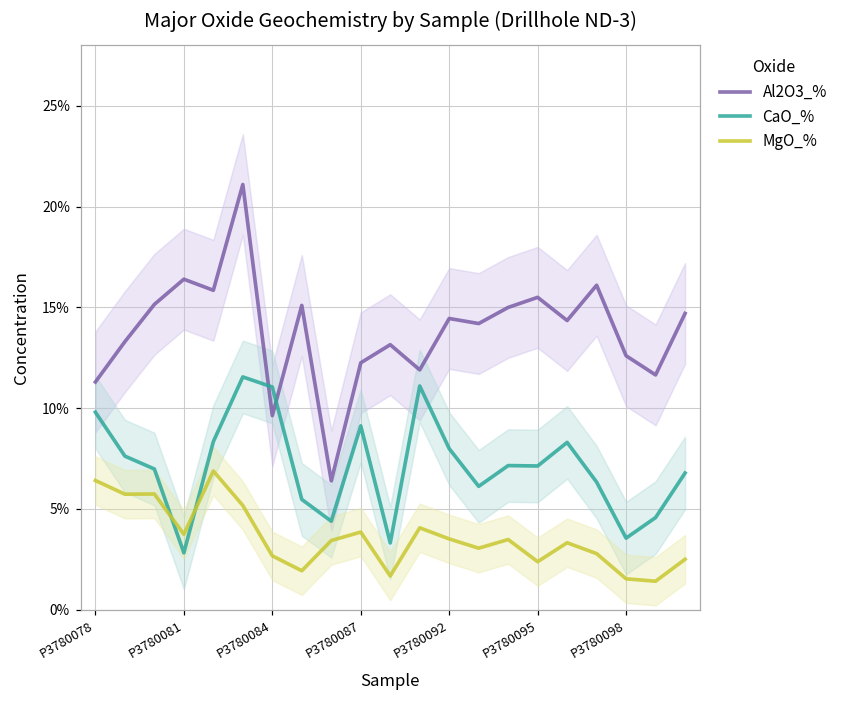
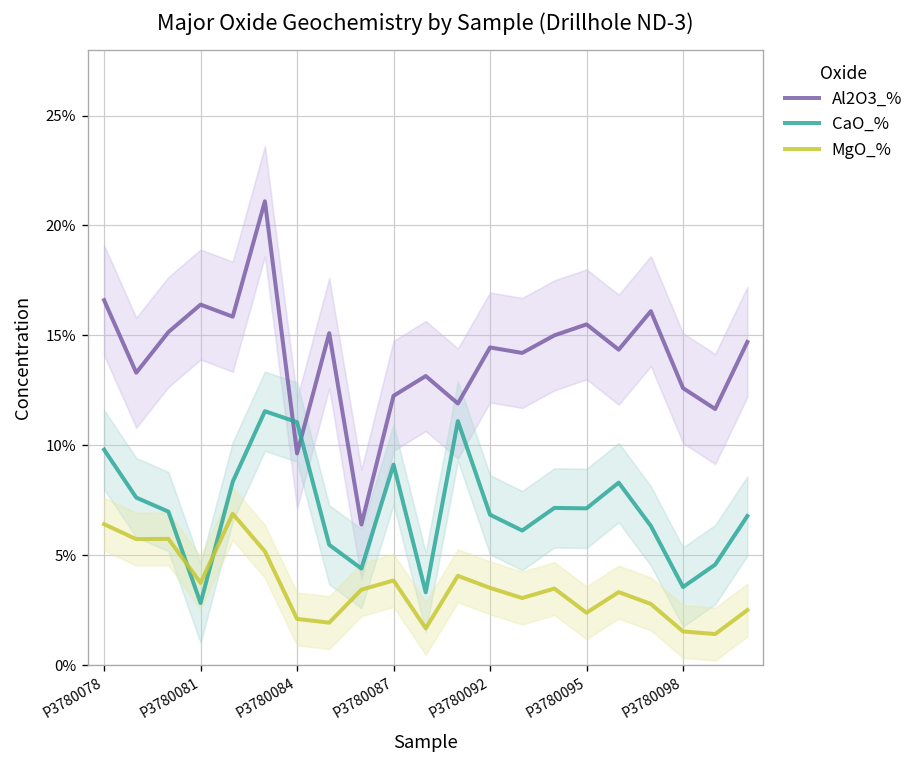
  {
    "Al2O3_%": {
-     "P3780078": "11.3%",
+     "P3780078": "16.6%",
      "P3780081": "16.4%",
      "P3780084": "9.6%",
      "P3780087": "12.3%",
      "P3780092": "14.5%",
      "P3780095": "15.5%",
      "P3780098": "12.6%"
    },
    "CaO_%": {
      "P3780078": "9.8%",
      "P3780081": "2.8%",
      "P3780084": "11.1%",
      "P3780087": "9.1%",
-     "P3780092": "8.0%",
+     "P3780092": "6.8%",
      "P3780095": "7.1%",
      "P3780098": "3.6%"
    },
    "MgO_%": {
      "P3780078": "6.4%",
      "P3780081": "3.7%",
-     "P3780084": "2.7%",
+     "P3780084": "2.1%",
      "P3780087": "3.9%",
      "P3780092": "3.5%",
      "P3780095": "2.4%",
      "P3780098": "1.5%"
    }
  }
